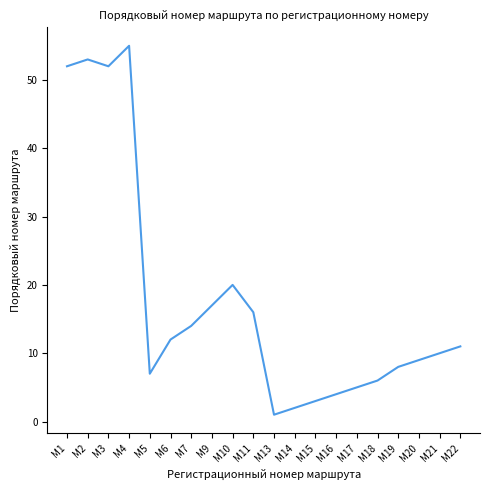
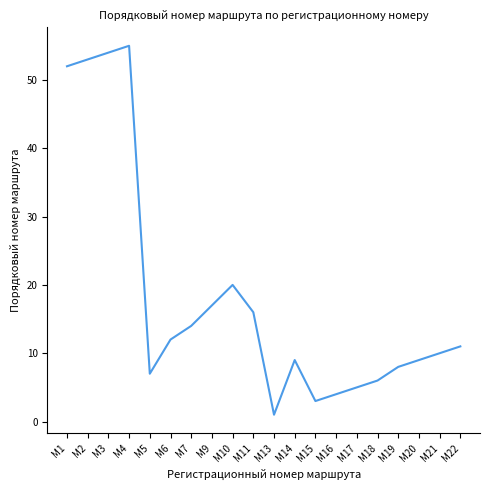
  {
    "М1": 52,
    "М2": 53,
-   "М3": 52,
+   "М3": 54,
    "М4": 55,
    "М5": 7,
    "М6": 12,
    "М7": 14,
    "М9": 17,
    "М10": 20,
    "М11": 16,
    "М13": 1,
-   "М14": 2,
+   "М14": 9,
    "М15": 3,
    "М16": 4,
    "М17": 5,
    "М18": 6,
    "М19": 8,
    "М20": 9,
    "М21": 10,
    "М22": 11
  }
